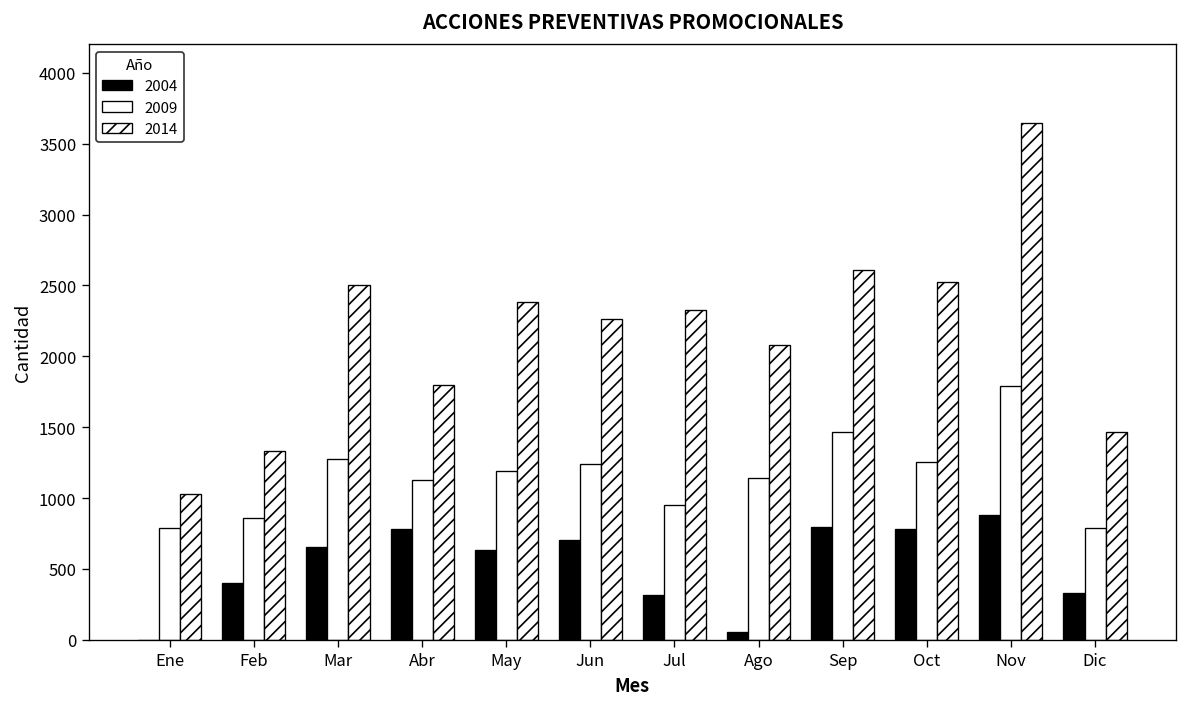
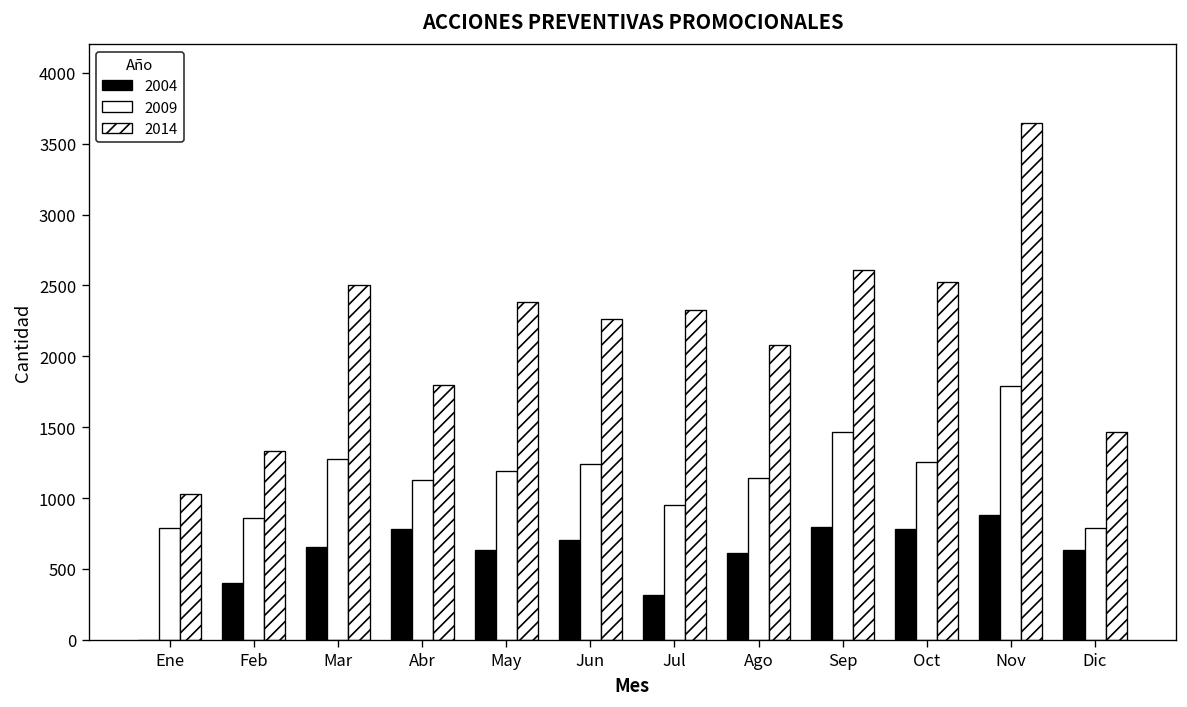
  {
    "2004": {
      "Ene": 0,
      "Feb": 400,
      "Mar": 650,
      "Abr": 780,
      "May": 630,
      "Jun": 700,
      "Jul": 320,
-     "Ago": 60,
+     "Ago": 610,
      "Sep": 800,
      "Oct": 780,
      "Nov": 880,
-     "Dic": 330
+     "Dic": 640
    }
  }
